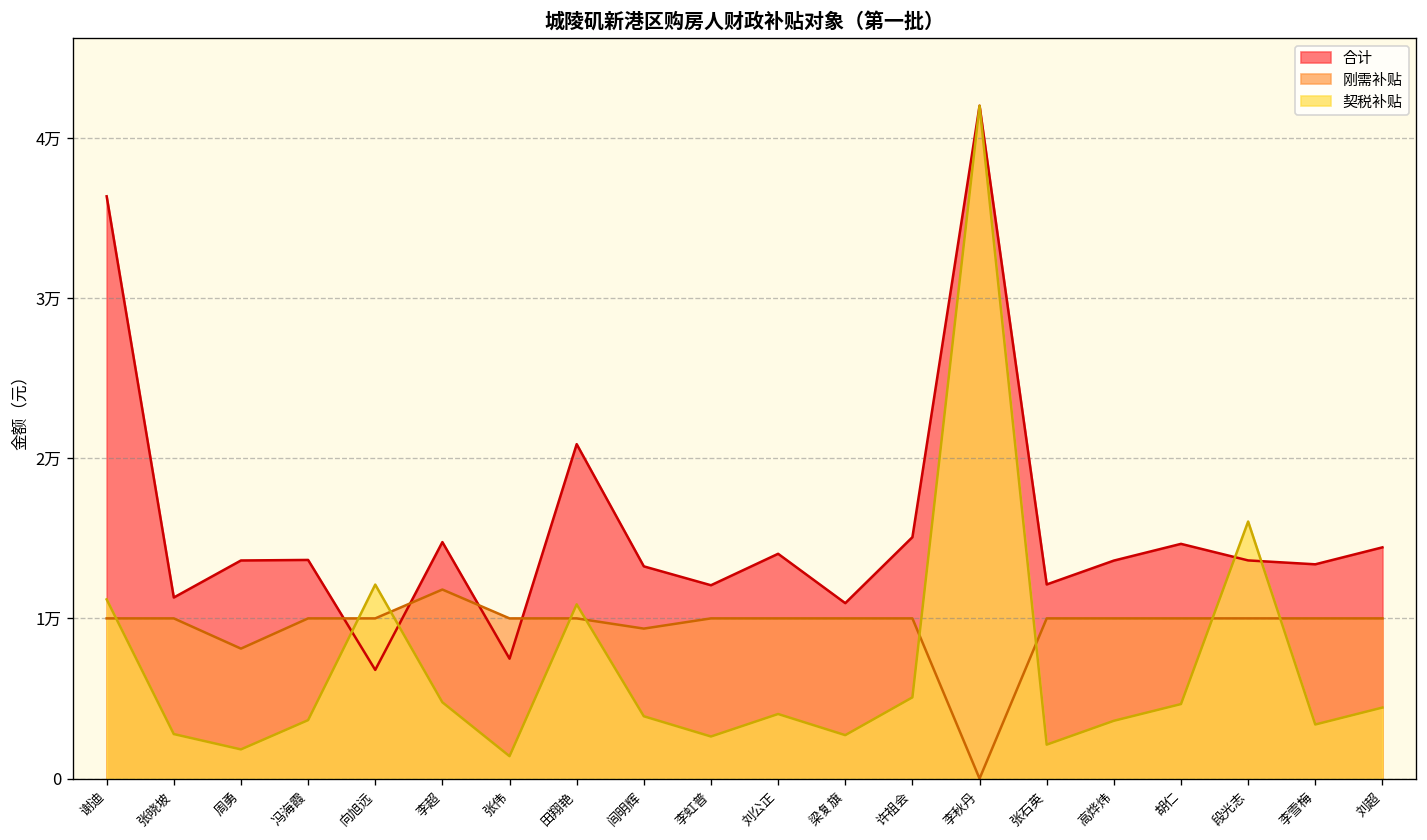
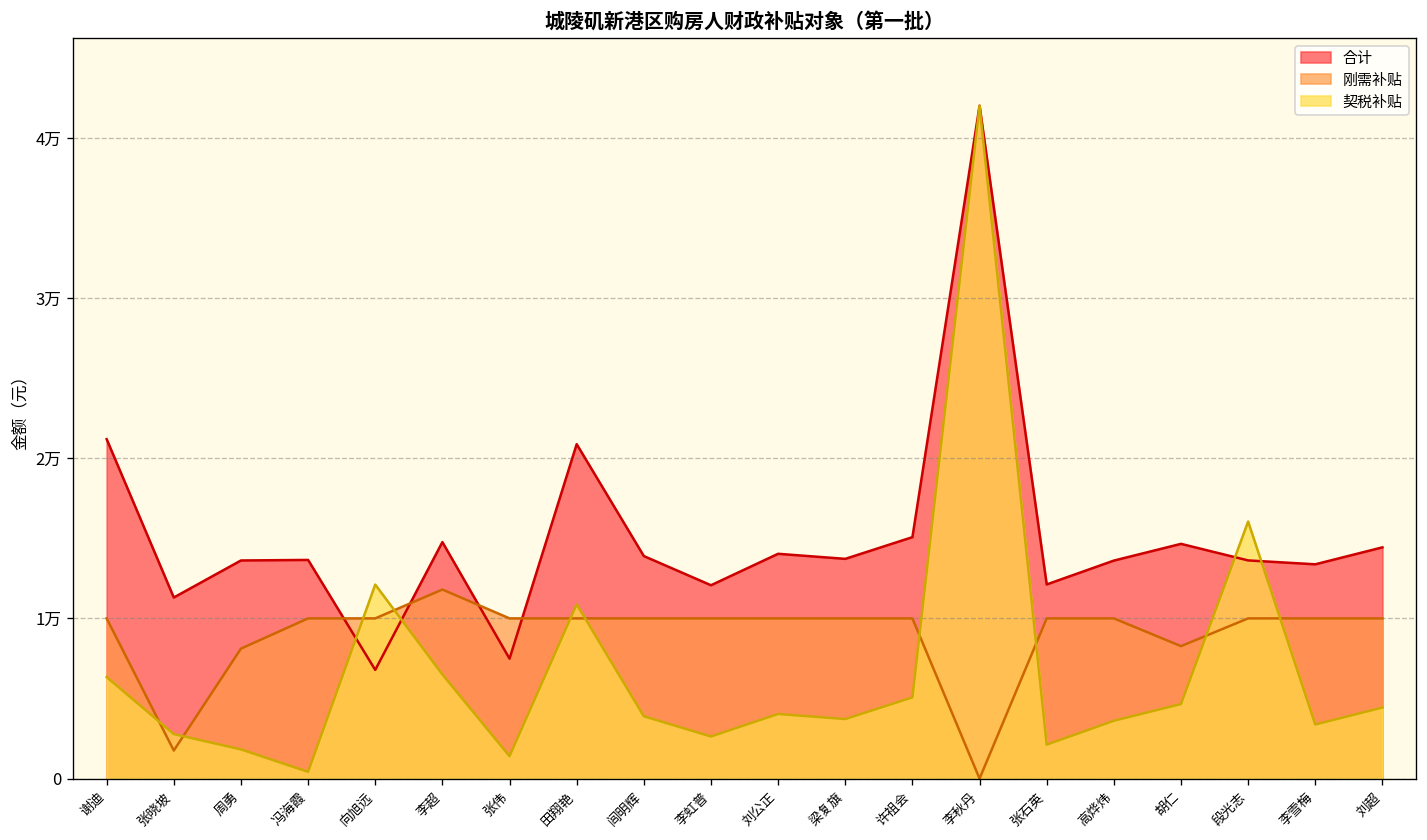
  {
    "合计": {
-     "谢迪": "3.63万",
+     "谢迪": "2.12万",
      "张晓坡": "1.13万",
      "周勇": "1.36万",
      "冯海霞": "1.36万",
      "向旭远": "0.68万",
      "李超": "1.48万",
      "张伟": "0.75万",
      "田翔艳": "2.09万",
-     "闾明辉": "1.32万",
+     "闾明辉": "1.39万",
      "李虹普": "1.21万",
      "刘公正": "1.40万",
-     "梁复旗": "1.10万",
+     "梁复旗": "1.37万",
      "许祖会": "1.51万",
      "张石英": "1.21万",
      "高烨炜": "1.36万",
      "胡仁": "1.47万",
      "段光志": "1.36万",
      "李雪梅": "1.34万",
      "刘超": "1.44万"
    },
    "刚需补贴": {
      "谢迪": "1.00万",
-     "张晓坡": "1.00万",
+     "张晓坡": "0.18万",
      "周勇": "0.81万",
      "冯海霞": "1.00万",
      "向旭远": "1.00万",
      "李超": "1.18万",
      "张伟": "1.00万",
      "田翔艳": "1.00万",
-     "闾明辉": "0.94万",
+     "闾明辉": "1.00万",
      "李虹普": "1.00万",
      "刘公正": "1.00万",
      "梁复旗": "1.00万",
      "许祖会": "1.00万",
      "李秋丹": "0.00万",
      "张石英": "1.00万",
      "高烨炜": "1.00万",
-     "胡仁": "1.00万",
+     "胡仁": "0.83万",
      "段光志": "1.00万",
      "李雪梅": "1.00万",
      "刘超": "1.00万"
    },
    "契税补贴": {
-     "谢迪": "1.12万",
+     "谢迪": "0.63万",
      "张晓坡": "0.28万",
      "周勇": "0.18万",
-     "冯海霞": "0.36万",
+     "冯海霞": "0.04万",
      "向旭远": "1.21万",
-     "李超": "0.48万",
+     "李超": "0.65万",
      "张伟": "0.14万",
      "田翔艳": "1.09万",
      "闾明辉": "0.39万",
      "李虹普": "0.26万",
      "刘公正": "0.40万",
-     "梁复旗": "0.27万",
+     "梁复旗": "0.37万",
      "许祖会": "0.51万",
      "张石英": "0.21万",
      "高烨炜": "0.36万",
      "胡仁": "0.47万",
      "段光志": "1.60万",
      "李雪梅": "0.34万",
      "刘超": "0.44万"
    }
  }
